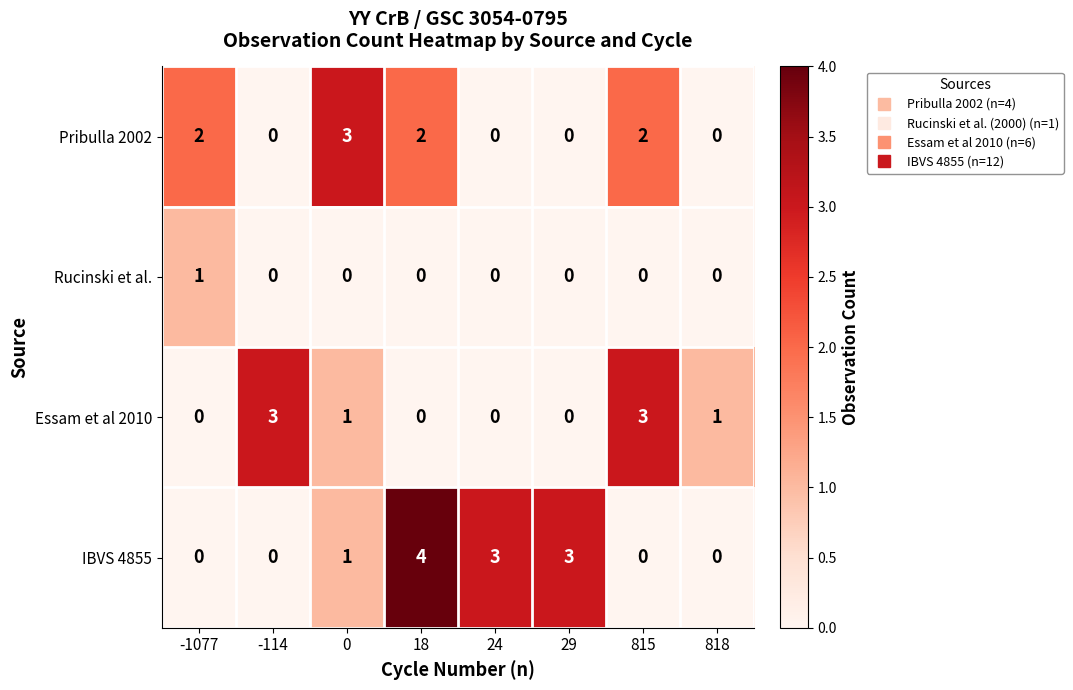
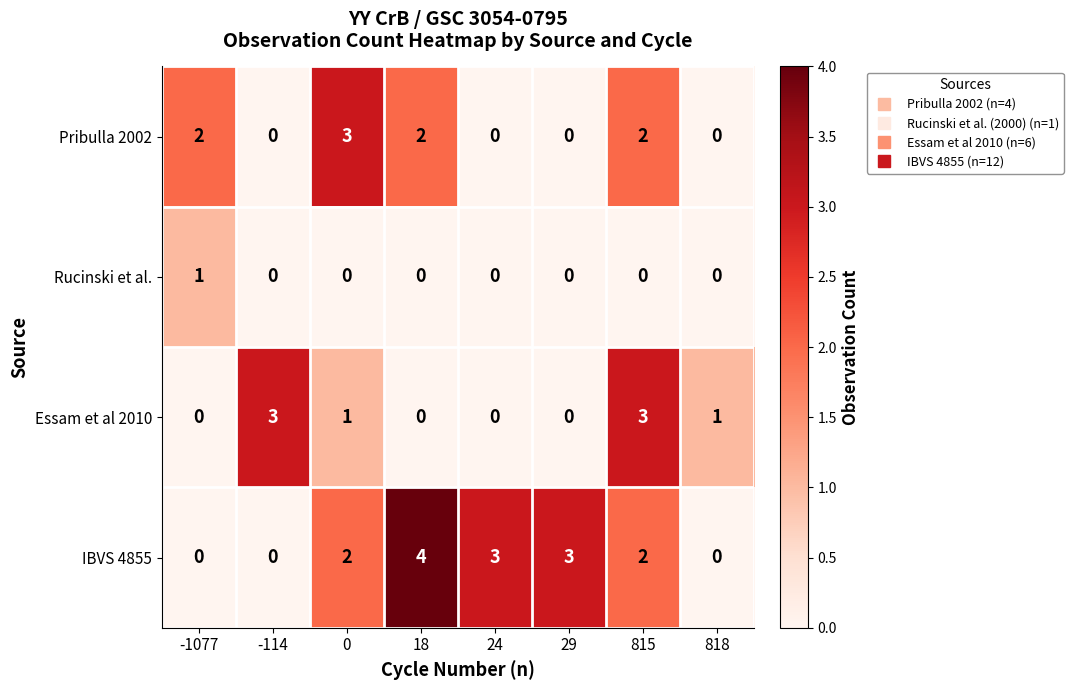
  {
    "Pribulla 2002": {
      "-1077": 2,
      "-114": 0,
      "0": 3,
      "18": 2,
      "24": 0,
      "29": 0,
      "815": 2,
      "818": 0
    },
    "Rucinski et al.": {
      "-1077": 1,
      "-114": 0,
      "0": 0,
      "18": 0,
      "24": 0,
      "29": 0,
      "815": 0,
      "818": 0
    },
    "Essam et al 2010": {
      "-1077": 0,
      "-114": 3,
      "0": 1,
      "18": 0,
      "24": 0,
      "29": 0,
      "815": 3,
      "818": 1
    },
    "IBVS 4855": {
      "-1077": 0,
      "-114": 0,
-     "0": 1,
+     "0": 2,
      "18": 4,
      "24": 3,
      "29": 3,
-     "815": 0,
+     "815": 2,
      "818": 0
    }
  }
